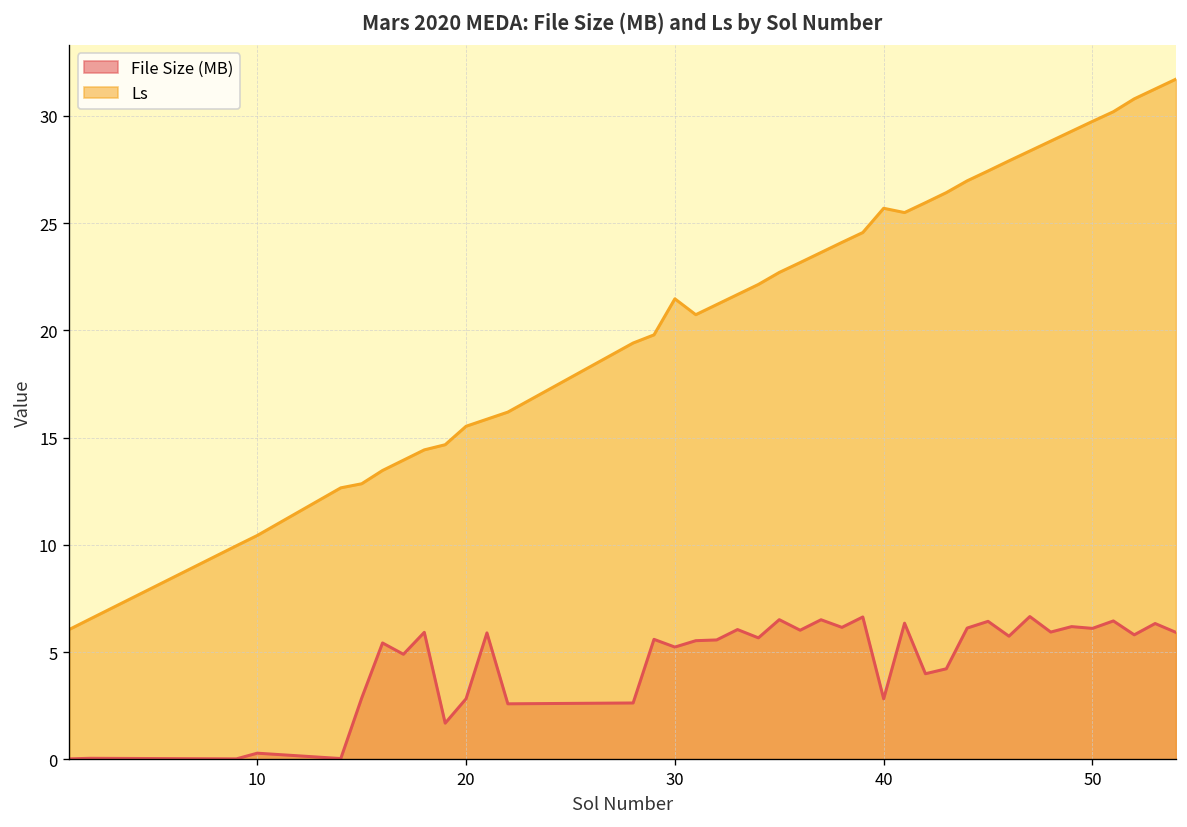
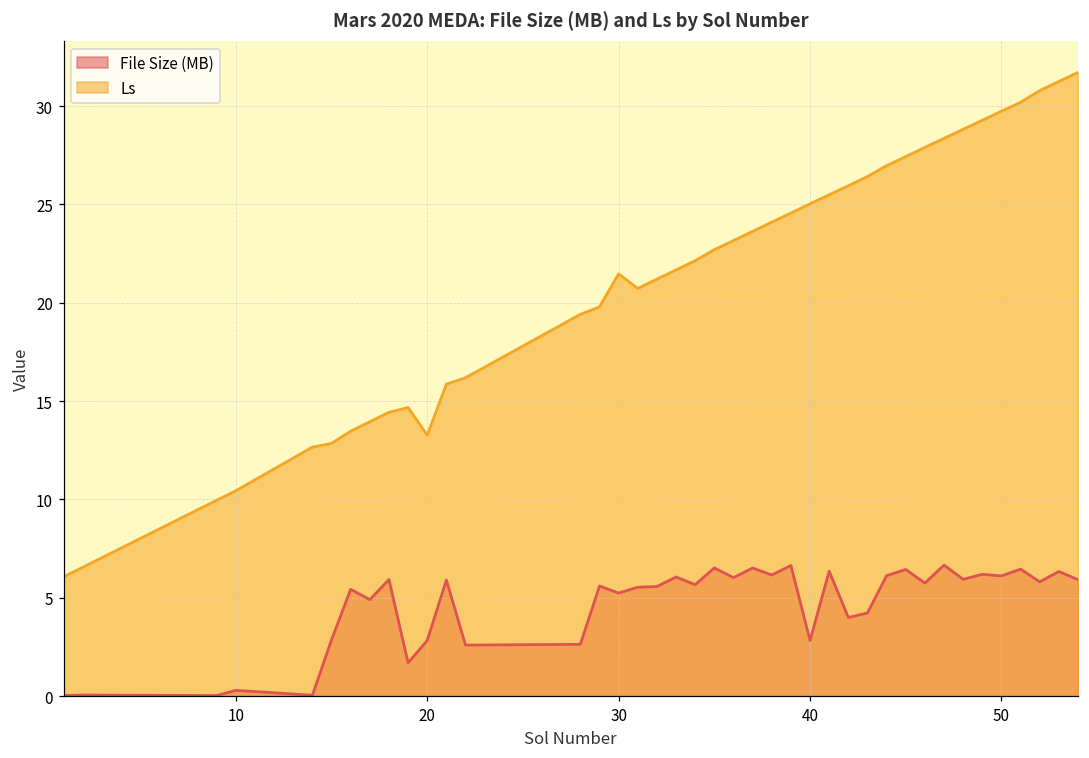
  {
    "File Size (MB)": {
      "10": 0.3,
      "20": 2.8,
      "30": 5.2,
      "40": 2.8,
      "50": 6.1
    },
    "Ls": {
      "10": 10.4,
-     "20": 15.5,
+     "20": 13.3,
      "30": 21.5,
-     "40": 25.7,
+     "40": 25.0,
      "50": 29.7
    }
  }
